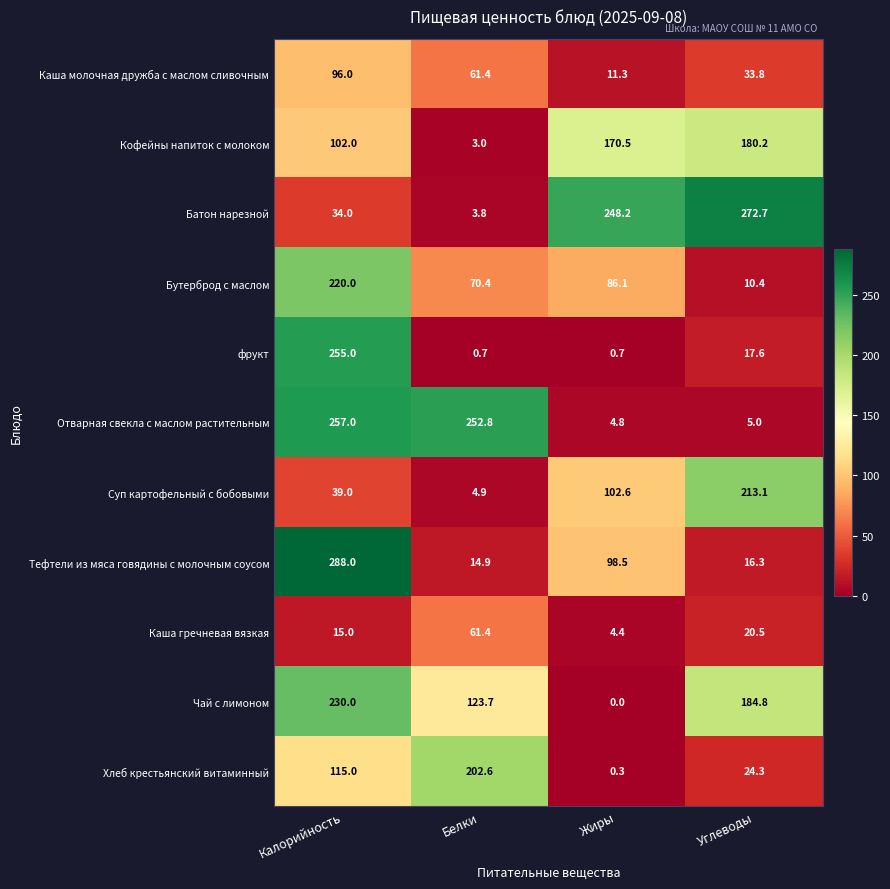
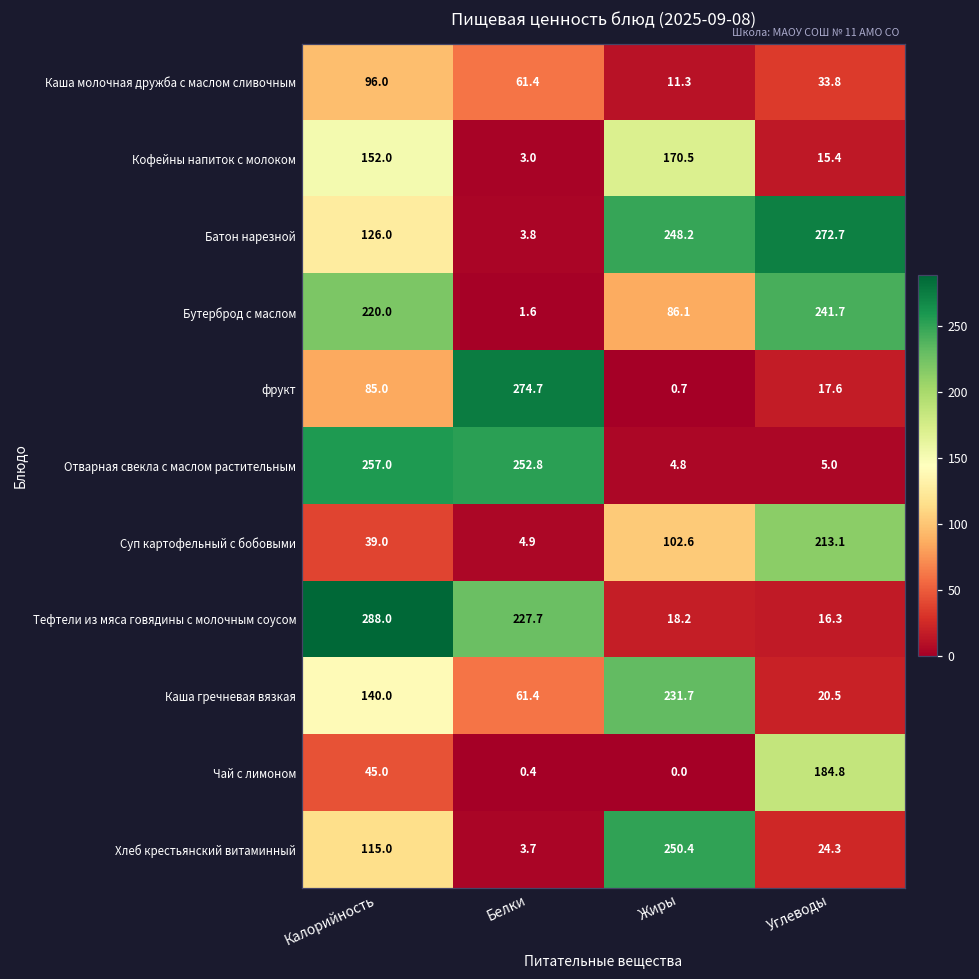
  {
    "Каша молочная дружба с маслом сливочным": {
      "Калорийность": 96.0,
      "Белки": 61.4,
      "Жиры": 11.3,
      "Углеводы": 33.8
    },
    "Кофейны напиток с молоком": {
-     "Калорийность": 102.0,
+     "Калорийность": 152.0,
      "Белки": 3.0,
      "Жиры": 170.5,
-     "Углеводы": 180.2
+     "Углеводы": 15.4
    },
    "Батон нарезной": {
-     "Калорийность": 34.0,
+     "Калорийность": 126.0,
      "Белки": 3.8,
      "Жиры": 248.2,
      "Углеводы": 272.7
    },
    "Бутерброд с маслом": {
      "Калорийность": 220.0,
-     "Белки": 70.4,
+     "Белки": 1.6,
      "Жиры": 86.1,
-     "Углеводы": 10.4
+     "Углеводы": 241.7
    },
    "фрукт": {
-     "Калорийность": 255.0,
-     "Белки": 0.7,
+     "Калорийность": 85.0,
+     "Белки": 274.7,
      "Жиры": 0.7,
      "Углеводы": 17.6
    },
    "Отварная свекла с маслом растительным": {
      "Калорийность": 257.0,
      "Белки": 252.8,
      "Жиры": 4.8,
      "Углеводы": 5.0
    },
    "Суп картофельный с бобовыми": {
      "Калорийность": 39.0,
      "Белки": 4.9,
      "Жиры": 102.6,
      "Углеводы": 213.1
    },
    "Тефтели из мяса говядины с молочным соусом": {
      "Калорийность": 288.0,
-     "Белки": 14.9,
-     "Жиры": 98.5,
+     "Белки": 227.7,
+     "Жиры": 18.2,
      "Углеводы": 16.3
    },
    "Каша гречневая вязкая": {
-     "Калорийность": 15.0,
+     "Калорийность": 140.0,
      "Белки": 61.4,
-     "Жиры": 4.4,
+     "Жиры": 231.7,
      "Углеводы": 20.5
    },
    "Чай с лимоном": {
-     "Калорийность": 230.0,
-     "Белки": 123.7,
+     "Калорийность": 45.0,
+     "Белки": 0.4,
      "Жиры": 0.0,
      "Углеводы": 184.8
    },
    "Хлеб крестьянский витаминный": {
      "Калорийность": 115.0,
-     "Белки": 202.6,
-     "Жиры": 0.3,
+     "Белки": 3.7,
+     "Жиры": 250.4,
      "Углеводы": 24.3
    }
  }
